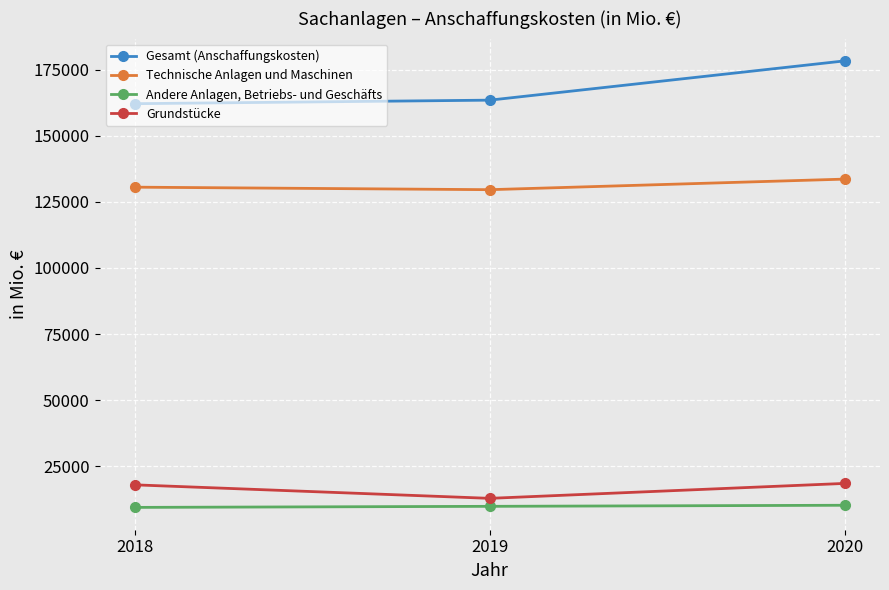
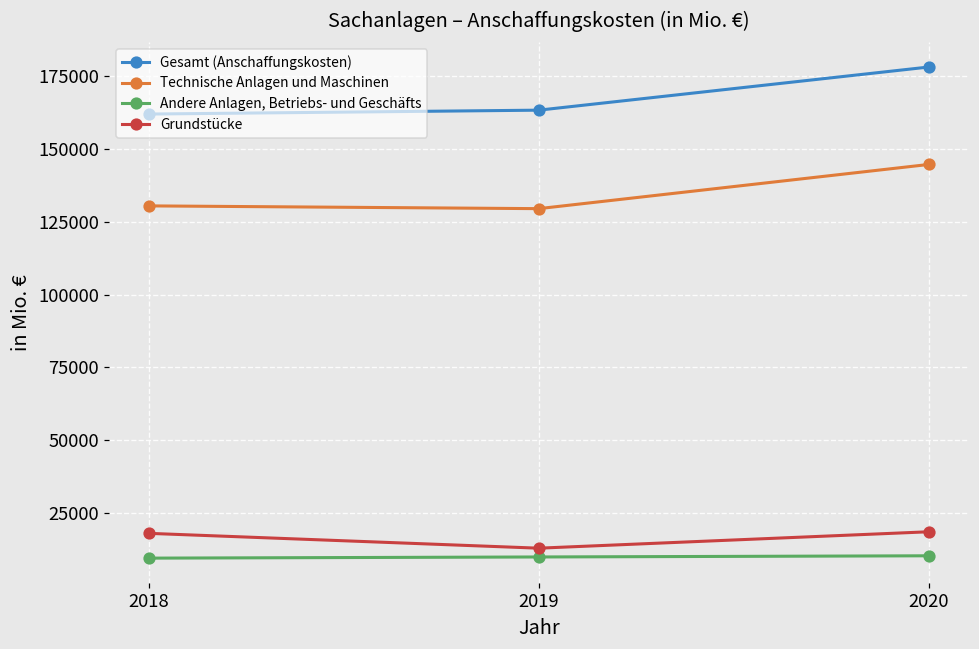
  {
    "Gesamt (Anschaffungskosten)": {
      "2019": 163000,
      "2020": 178000
    },
    "Technische Anlagen und Maschinen": {
      "2018": 131000,
      "2019": 130000,
-     "2020": 134000
+     "2020": 145000
    },
    "Andere Anlagen, Betriebs- und Geschäfts": {
      "2018": 9000,
      "2019": 10000,
      "2020": 10000
    },
    "Grundstücke": {
      "2018": 18000,
      "2019": 13000,
      "2020": 19000
    }
  }
